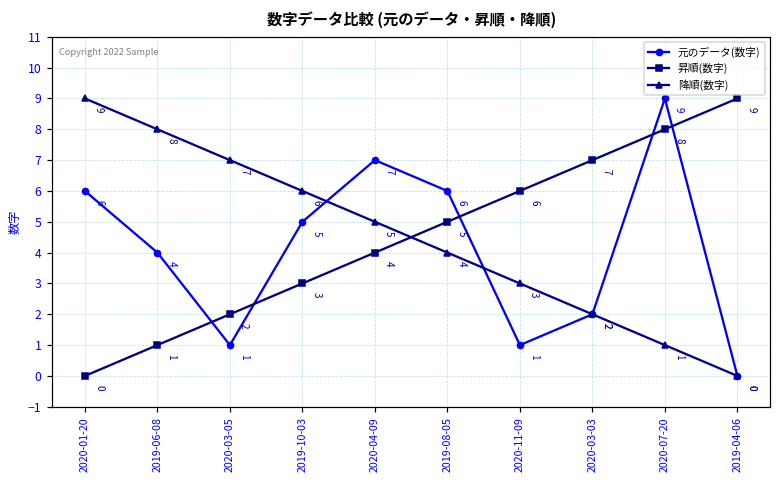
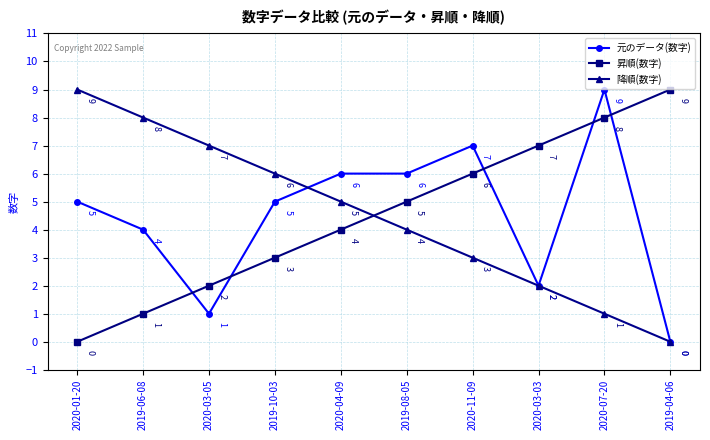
  {
    "元のデータ(数字)": {
-     "2020-01-20": 6,
+     "2020-01-20": 5,
      "2019-06-08": 4,
      "2020-03-05": 1,
      "2019-10-03": 5,
-     "2020-04-09": 7,
+     "2020-04-09": 6,
      "2019-08-05": 6,
-     "2020-11-09": 1,
+     "2020-11-09": 7,
      "2020-07-20": 9
    }
  }
